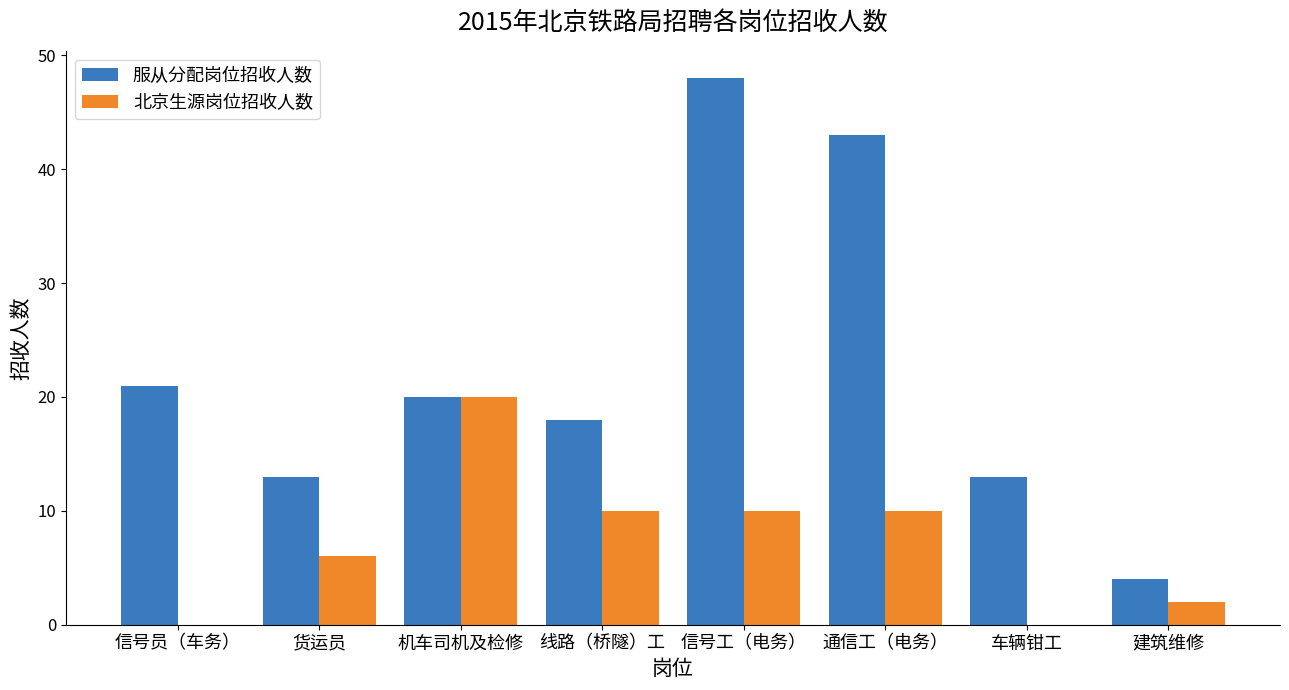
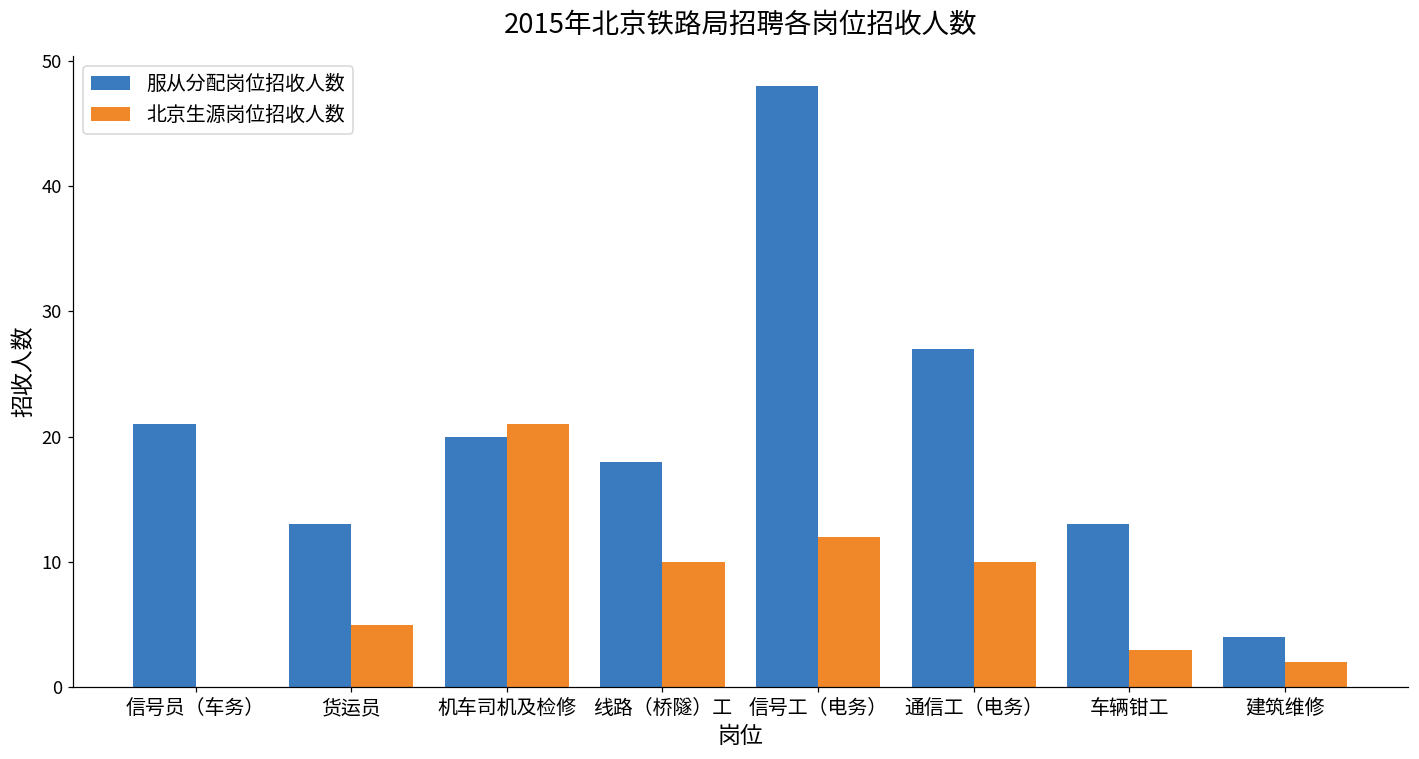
  {
    "服从分配岗位招收人数": {
      "信号员（车务）": 21,
      "货运员": 13,
      "机车司机及检修": 20,
      "线路（桥隧）工": 18,
      "信号工（电务）": 48,
-     "通信工（电务）": 43,
+     "通信工（电务）": 27,
      "车辆钳工": 13,
      "建筑维修": 4
    },
    "北京生源岗位招收人数": {
      "信号员（车务）": 0,
-     "货运员": 6,
-     "机车司机及检修": 20,
+     "货运员": 5,
+     "机车司机及检修": 21,
      "线路（桥隧）工": 10,
-     "信号工（电务）": 10,
+     "信号工（电务）": 12,
      "通信工（电务）": 10,
-     "车辆钳工": 0,
+     "车辆钳工": 3,
      "建筑维修": 2
    }
  }
